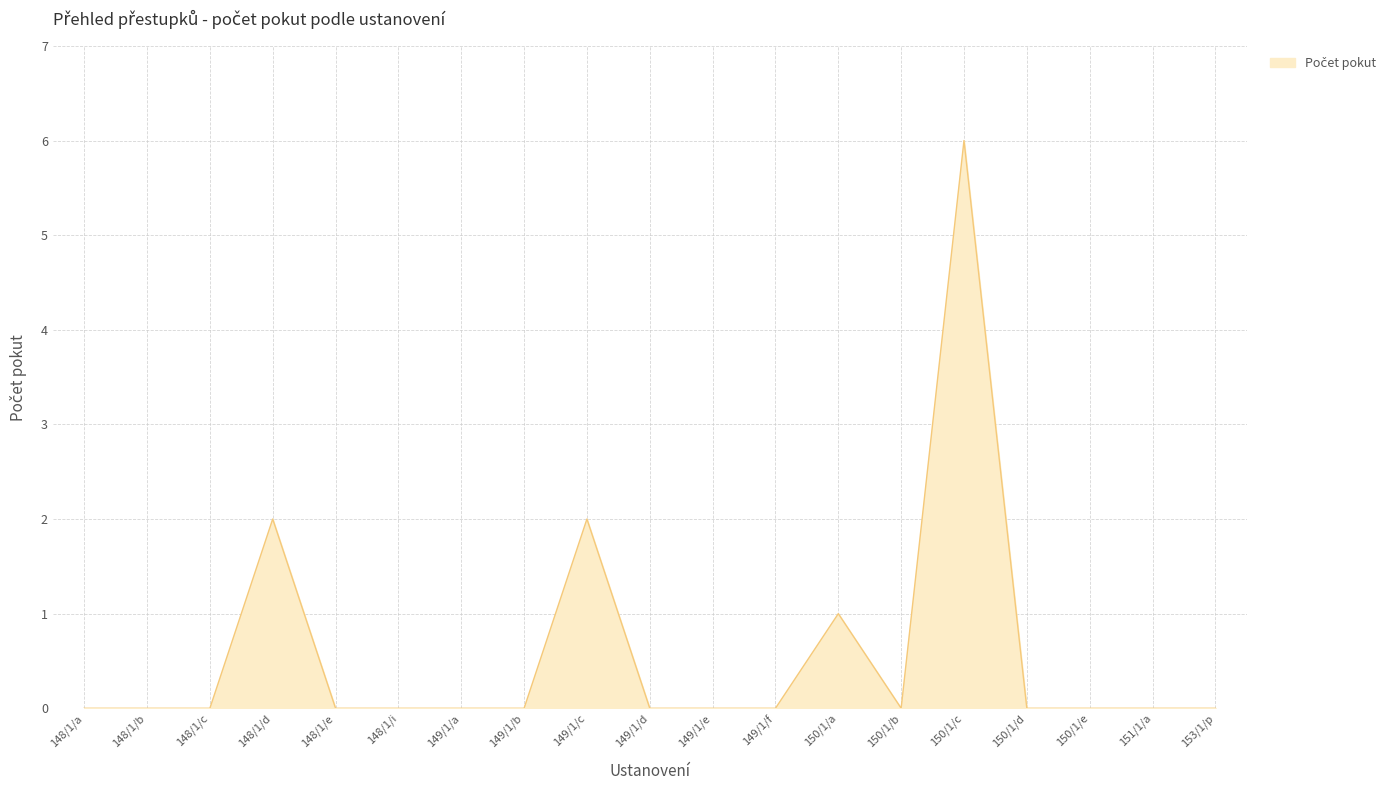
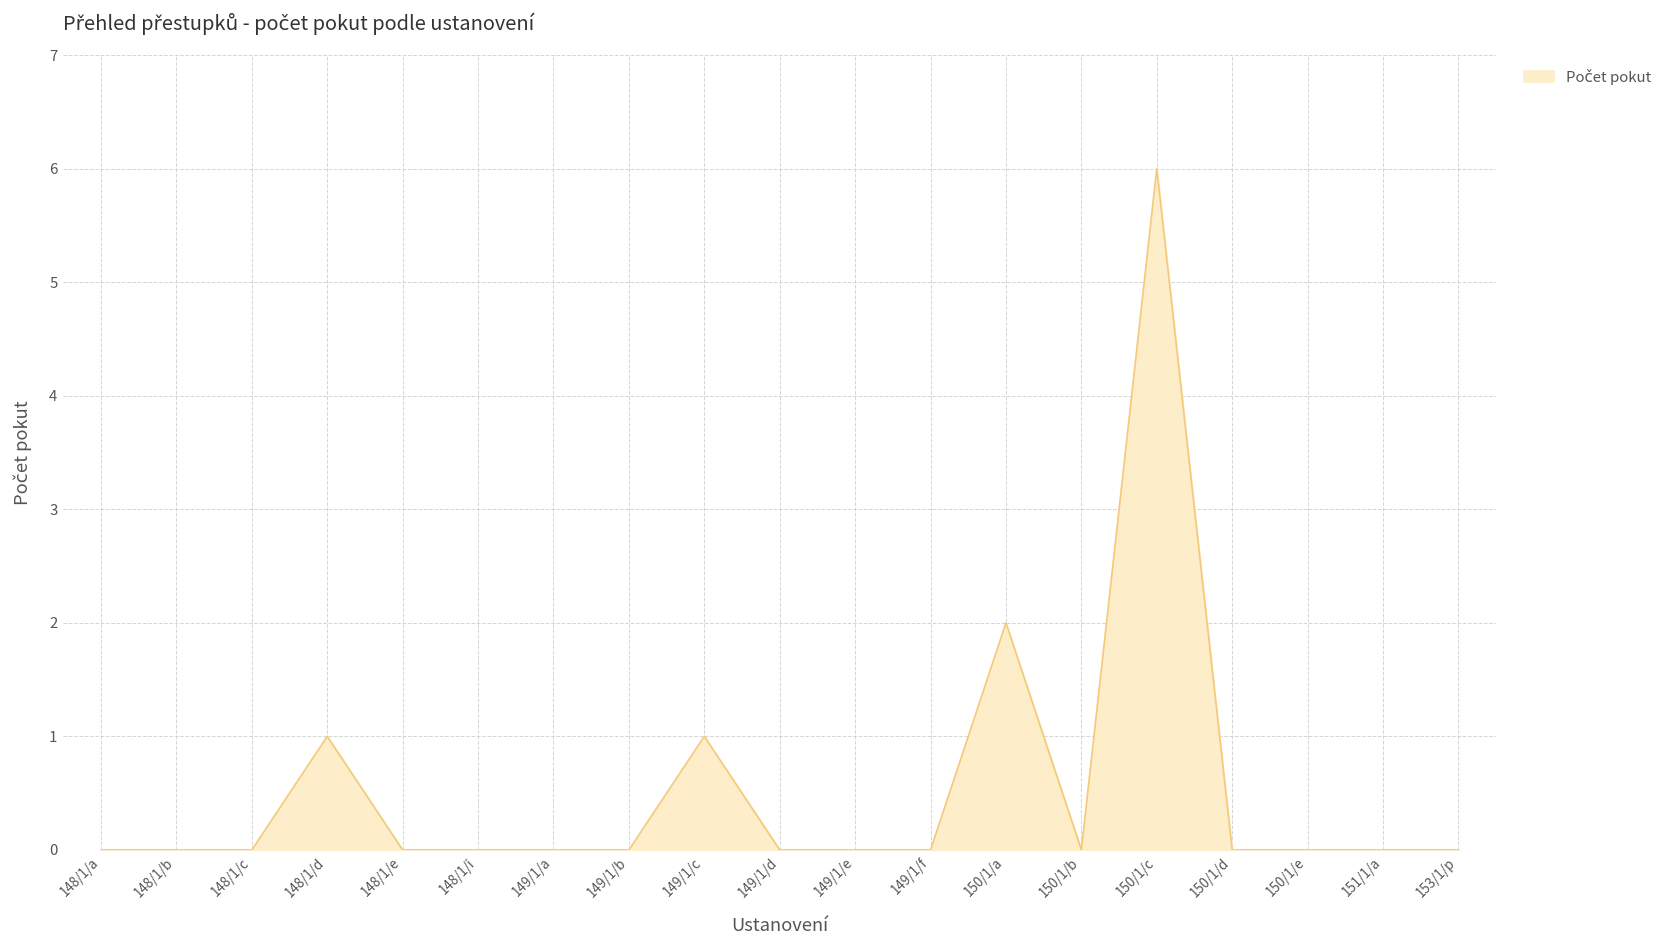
  {
    "148/1/a": 0,
    "148/1/b": 0,
    "148/1/c": 0,
-   "148/1/d": 2,
+   "148/1/d": 1,
    "148/1/e": 0,
    "148/1/i": 0,
    "149/1/a": 0,
    "149/1/b": 0,
-   "149/1/c": 2,
+   "149/1/c": 1,
    "149/1/d": 0,
    "149/1/e": 0,
    "149/1/f": 0,
-   "150/1/a": 1,
+   "150/1/a": 2,
    "150/1/b": 0,
    "150/1/c": 6,
    "150/1/d": 0,
    "150/1/e": 0,
    "151/1/a": 0,
    "153/1/p": 0
  }
